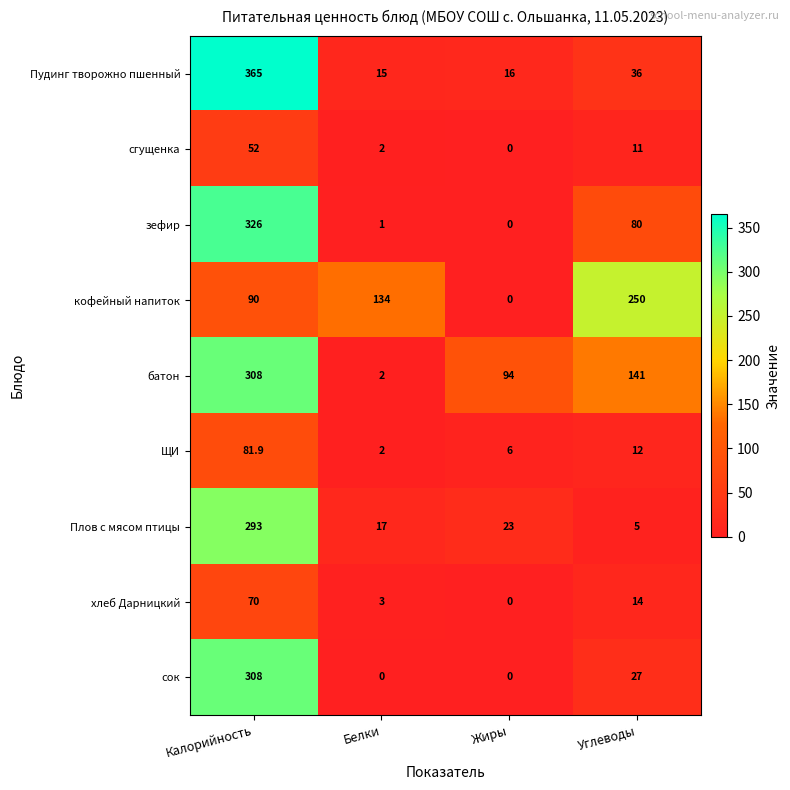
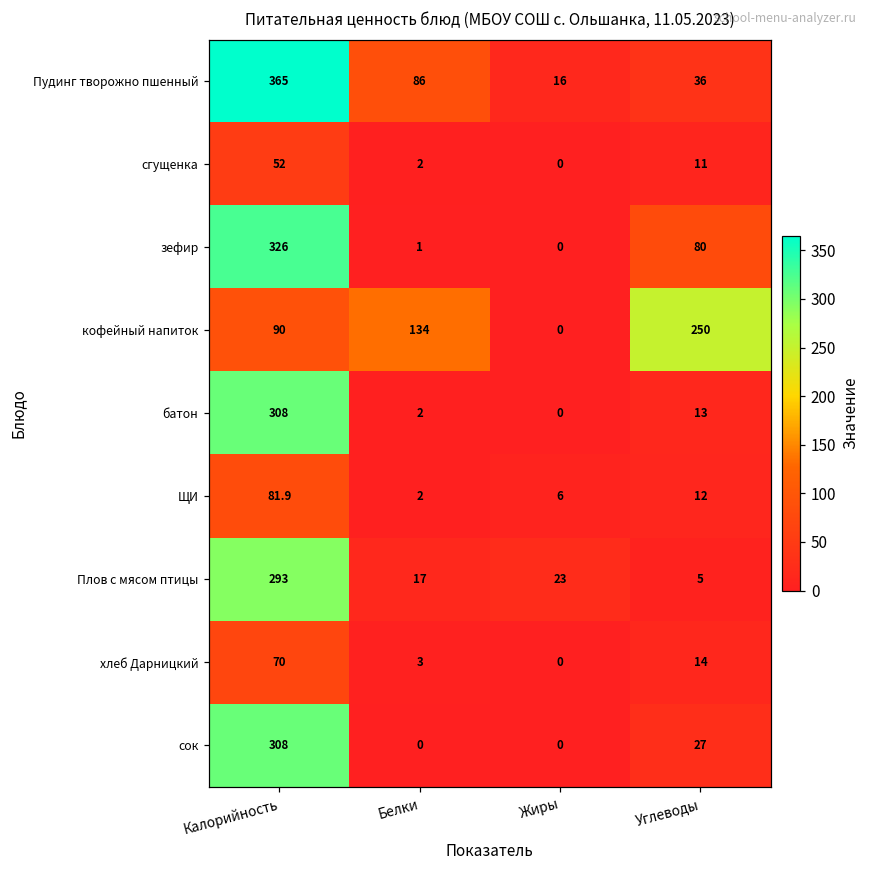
  {
    "Пудинг творожно пшенный": {
      "Калорийность": 365,
-     "Белки": 15,
+     "Белки": 86,
      "Жиры": 16,
      "Углеводы": 36
    },
    "сгущенка": {
      "Калорийность": 52,
      "Белки": 2,
      "Жиры": 0,
      "Углеводы": 11
    },
    "зефир": {
      "Калорийность": 326,
      "Белки": 1,
      "Жиры": 0,
      "Углеводы": 80
    },
    "кофейный напиток": {
      "Калорийность": 90,
      "Белки": 134,
      "Жиры": 0,
      "Углеводы": 250
    },
    "батон": {
      "Калорийность": 308,
      "Белки": 2,
-     "Жиры": 94,
-     "Углеводы": 141
+     "Жиры": 0,
+     "Углеводы": 13
    },
    "ЩИ": {
      "Калорийность": 81.9,
      "Белки": 2,
      "Жиры": 6,
      "Углеводы": 12
    },
    "Плов с мясом птицы": {
      "Калорийность": 293,
      "Белки": 17,
      "Жиры": 23,
      "Углеводы": 5
    },
    "хлеб Дарницкий": {
      "Калорийность": 70,
      "Белки": 3,
      "Жиры": 0,
      "Углеводы": 14
    },
    "сок": {
      "Калорийность": 308,
      "Белки": 0,
      "Жиры": 0,
      "Углеводы": 27
    }
  }
